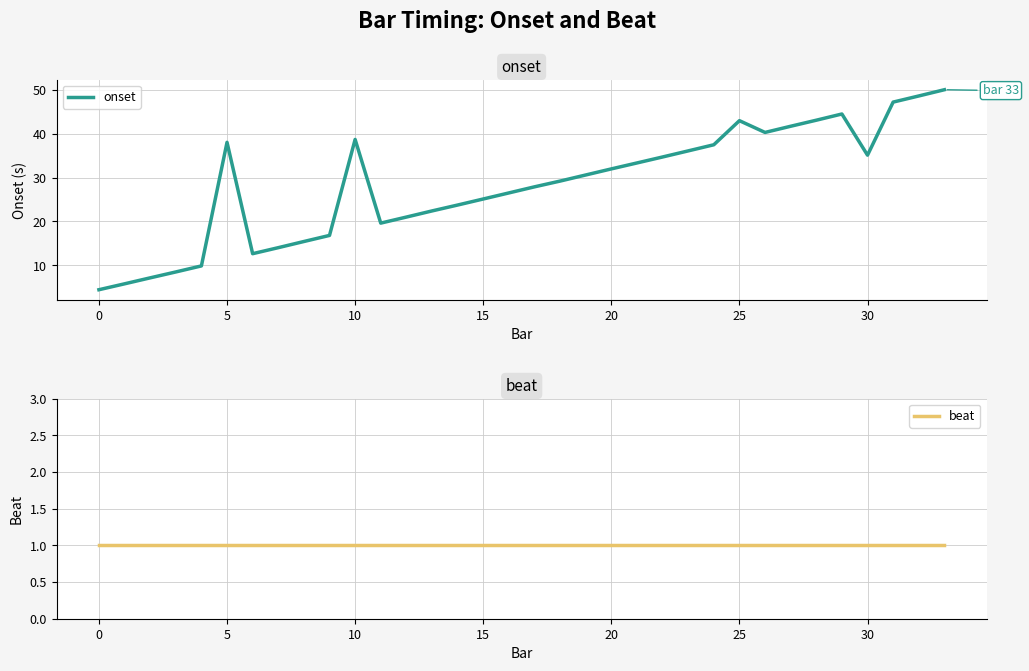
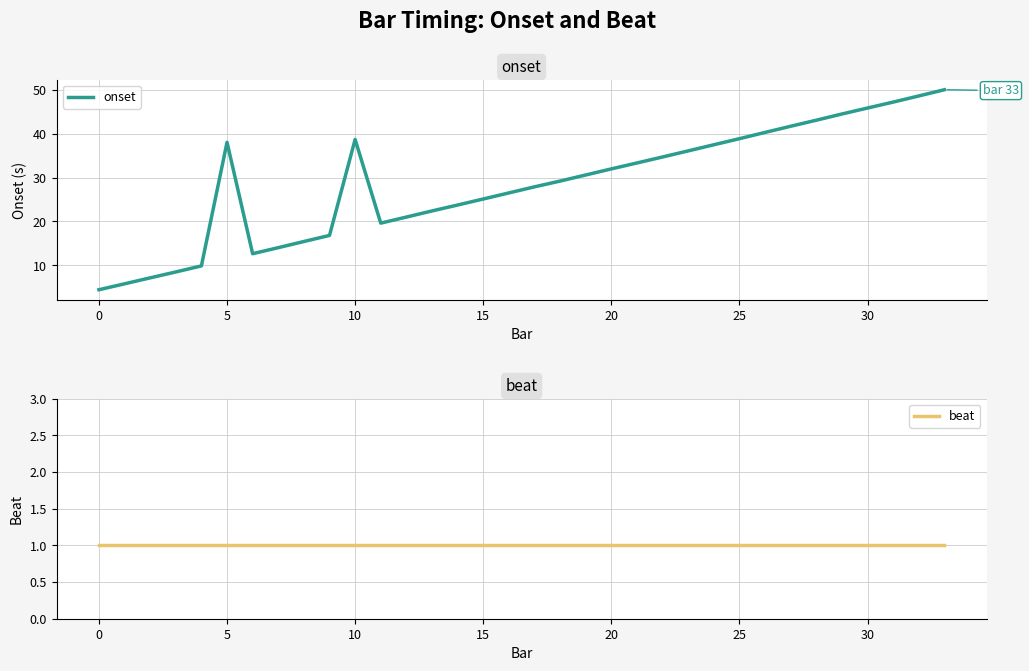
  {
    "onset": {
      "0": 4,
      "5": 38,
      "10": 39,
      "15": 25,
      "20": 32,
-     "25": 43,
-     "30": 35
+     "25": 39,
+     "30": 46
    },
    "beat": {
      "0": 1.0,
      "5": 1.0,
      "10": 1.0,
      "15": 1.0,
      "20": 1.0,
      "25": 1.0,
      "30": 1.0
    }
  }
